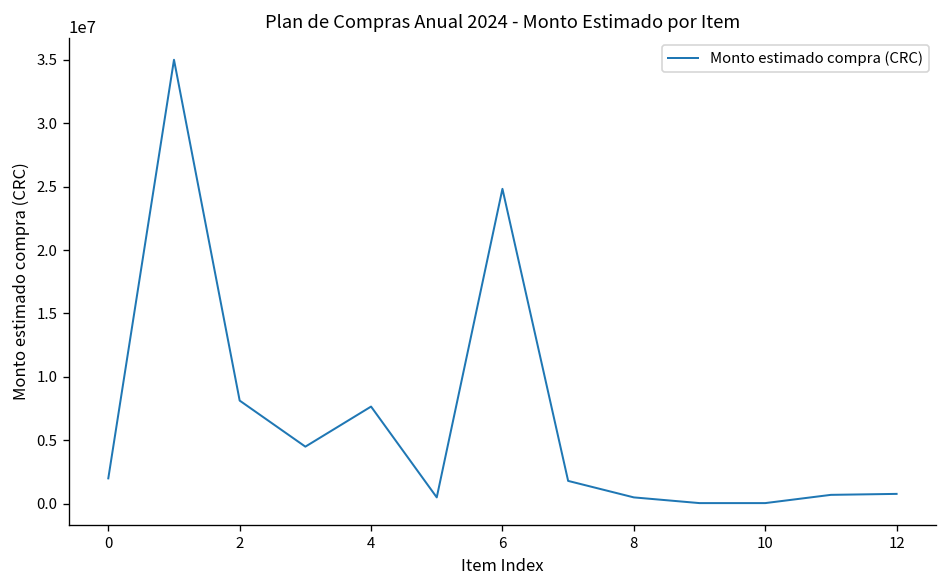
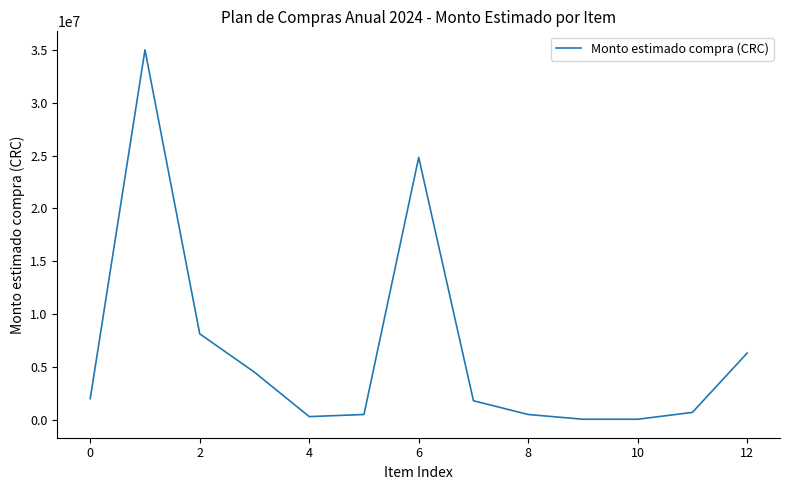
  {
    "0": 2000000,
    "2": 8100000,
-   "4": 7700000,
+   "4": 300000,
    "6": 24800000,
    "8": 500000,
    "10": 100000,
-   "12": 800000
+   "12": 6300000
  }
